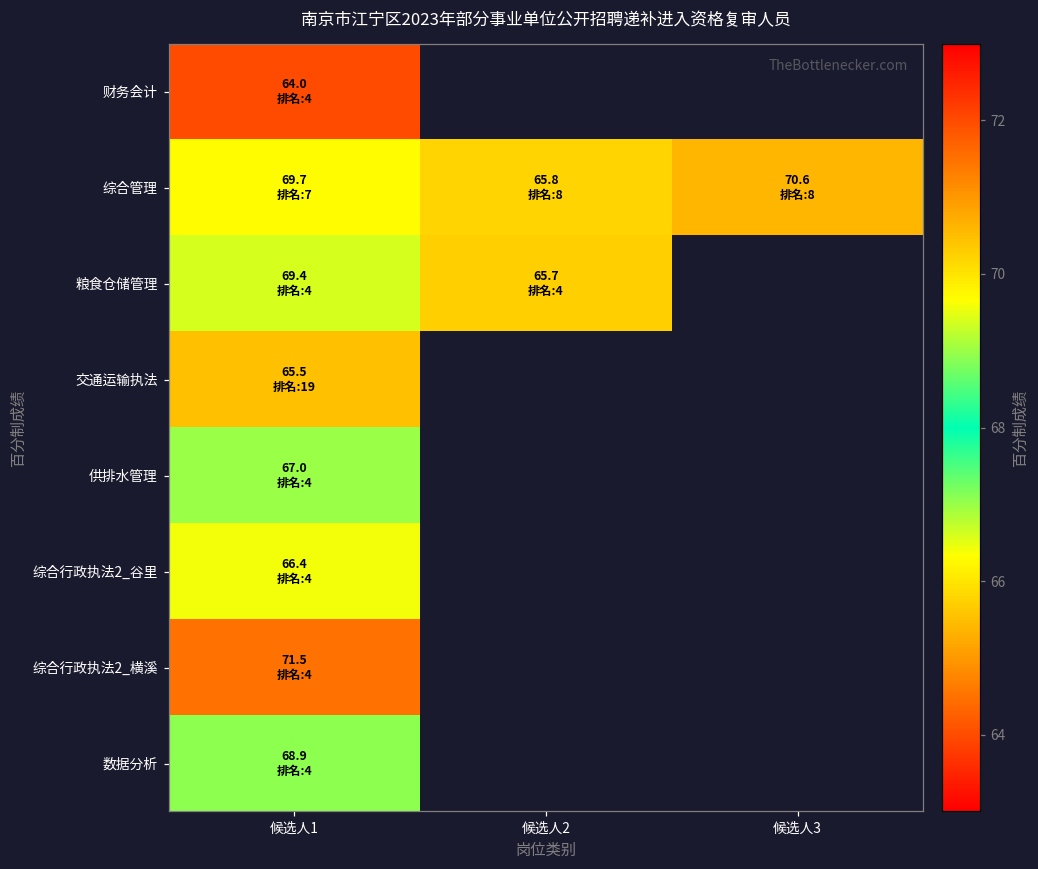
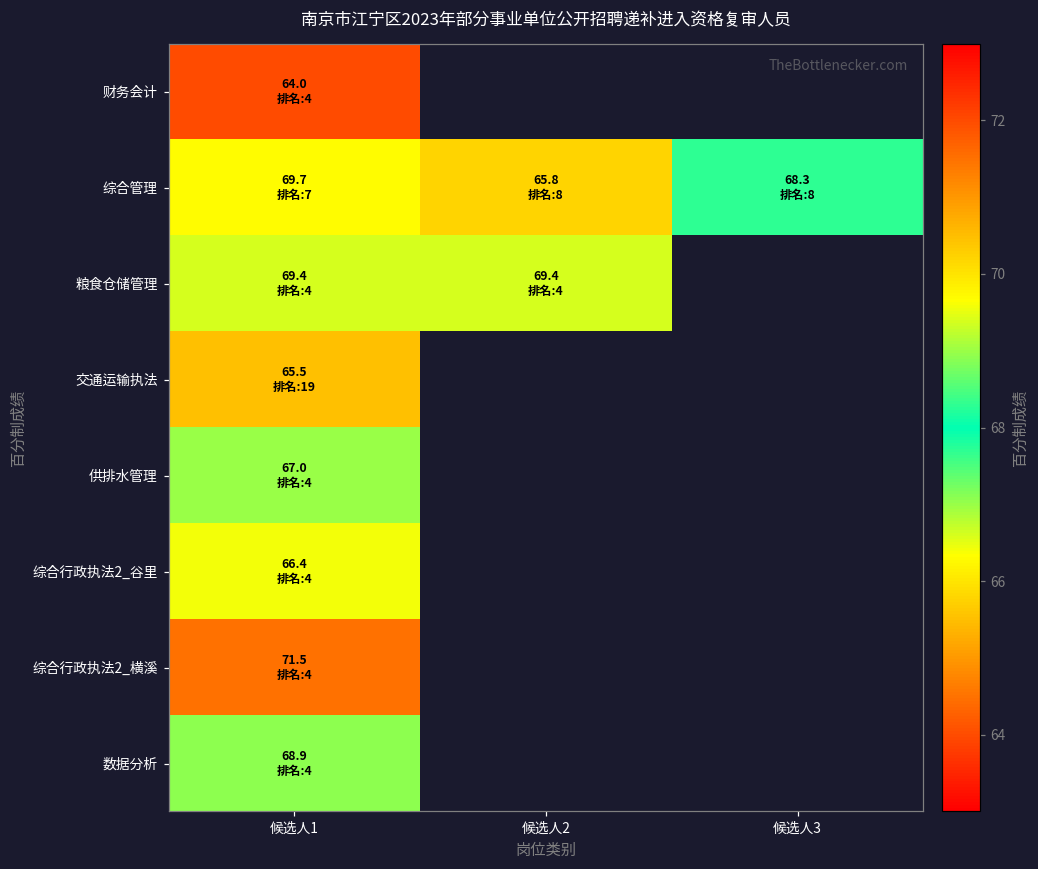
  {
    "综合管理": {
-     "候选人3": 70.6
+     "候选人3": 68.3
    },
    "粮食仓储管理": {
-     "候选人2": 65.7
+     "候选人2": 69.4
    }
  }
